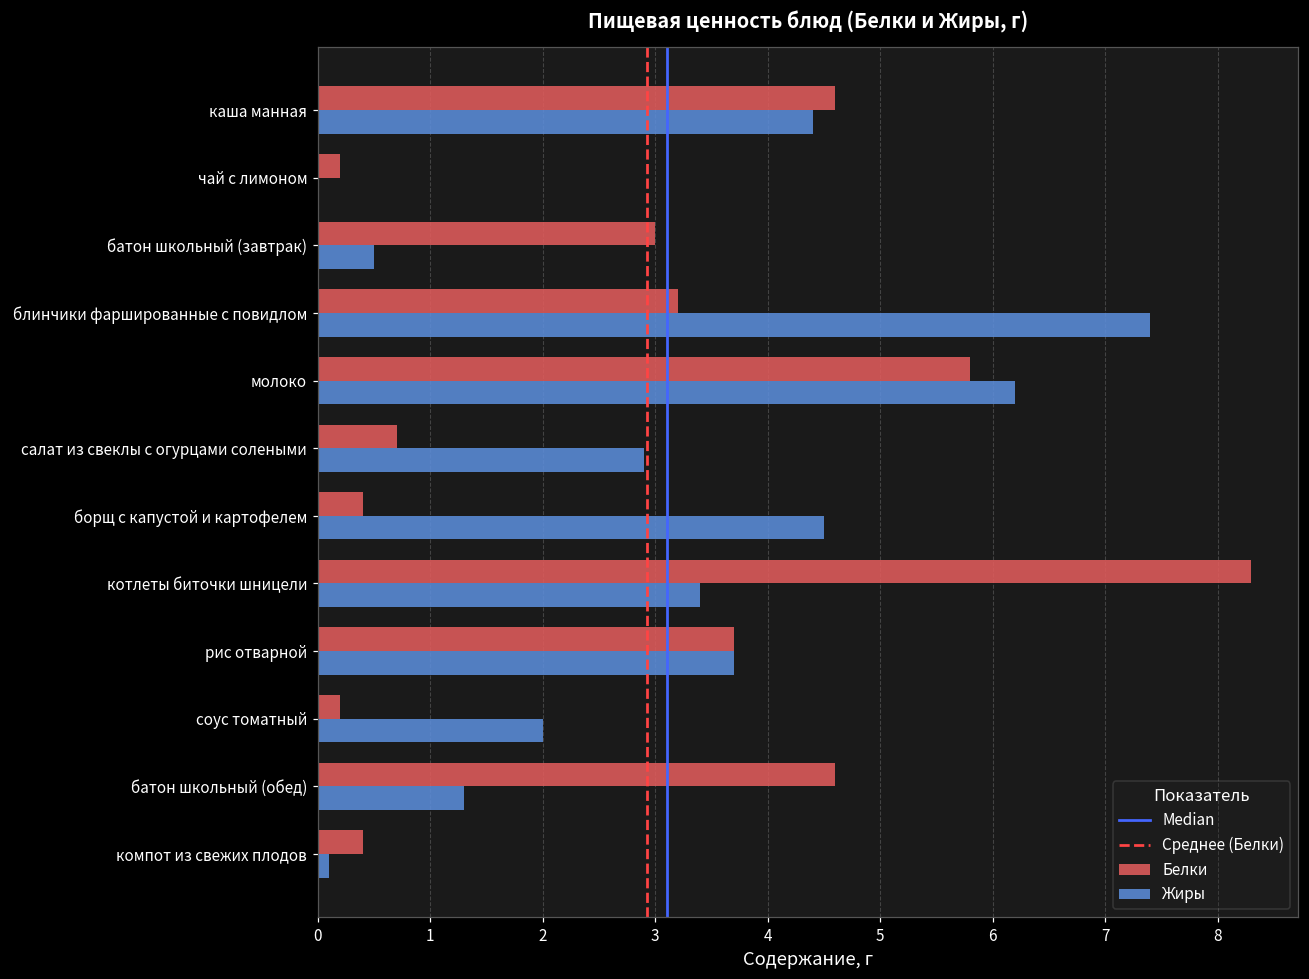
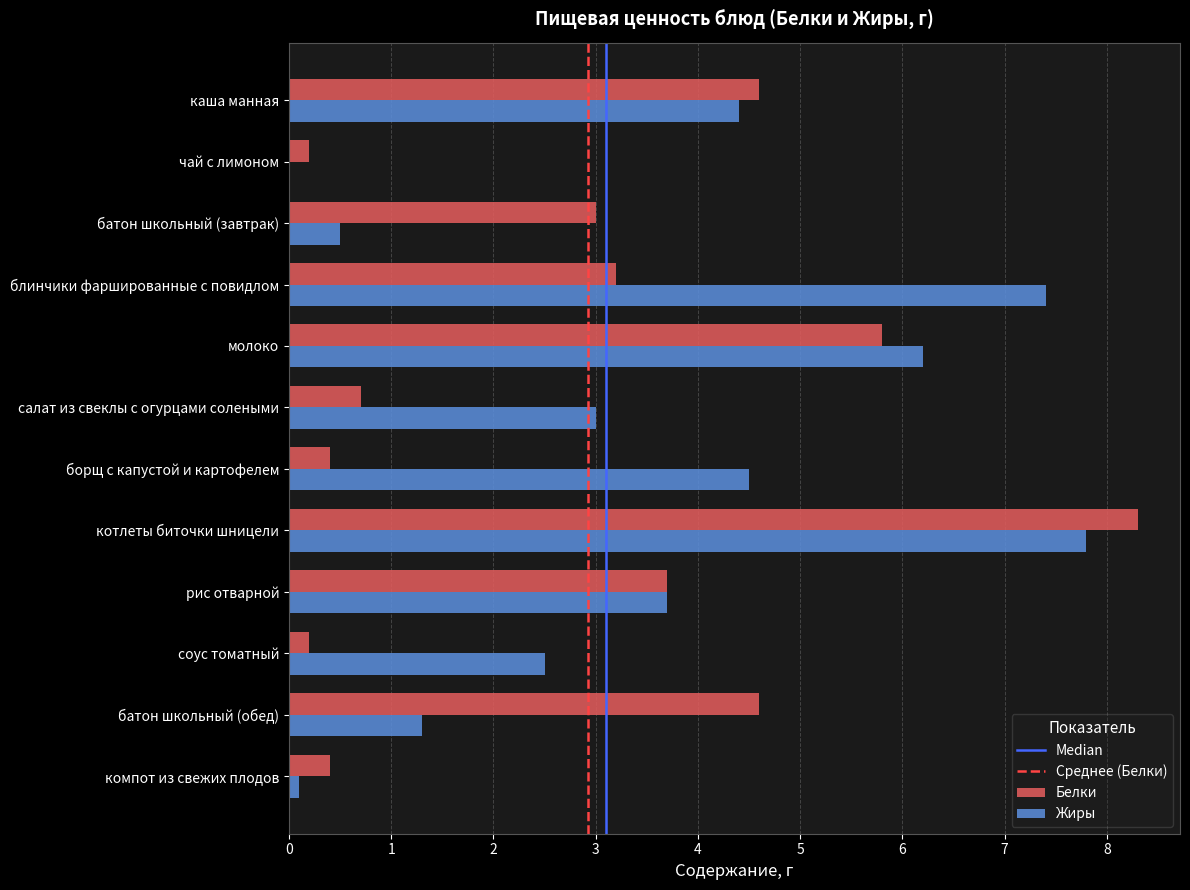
  {
    "Белки": {
      "каша манная": 4.6,
      "чай с лимоном": 0.2,
      "батон школьный (завтрак)": 3.0,
      "блинчики фаршированные с повидлом": 3.2,
      "молоко": 5.8,
      "салат из свеклы с огурцами солеными": 0.7,
      "борщ с капустой и картофелем": 0.4,
      "котлеты биточки шницели": 8.3,
      "рис отварной": 3.7,
      "соус томатный": 0.2,
      "батон школьный (обед)": 4.6,
      "компот из свежих плодов": 0.4
    },
    "Жиры": {
      "каша манная": 4.4,
      "чай с лимоном": 0.0,
      "батон школьный (завтрак)": 0.5,
      "блинчики фаршированные с повидлом": 7.4,
      "молоко": 6.2,
-     "салат из свеклы с огурцами солеными": 2.9,
+     "салат из свеклы с огурцами солеными": 3.0,
      "борщ с капустой и картофелем": 4.5,
-     "котлеты биточки шницели": 3.4,
+     "котлеты биточки шницели": 7.8,
      "рис отварной": 3.7,
-     "соус томатный": 2.0,
+     "соус томатный": 2.5,
      "батон школьный (обед)": 1.3,
      "компот из свежих плодов": 0.1
    }
  }
